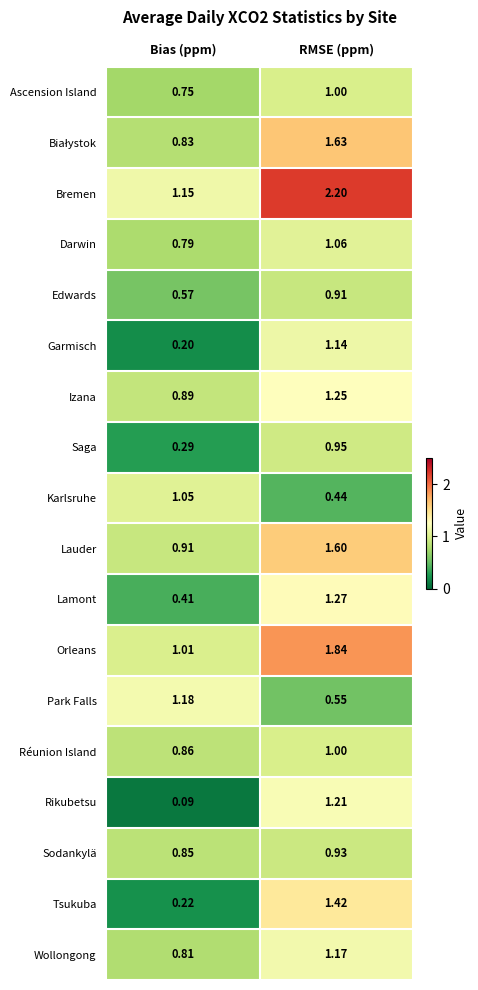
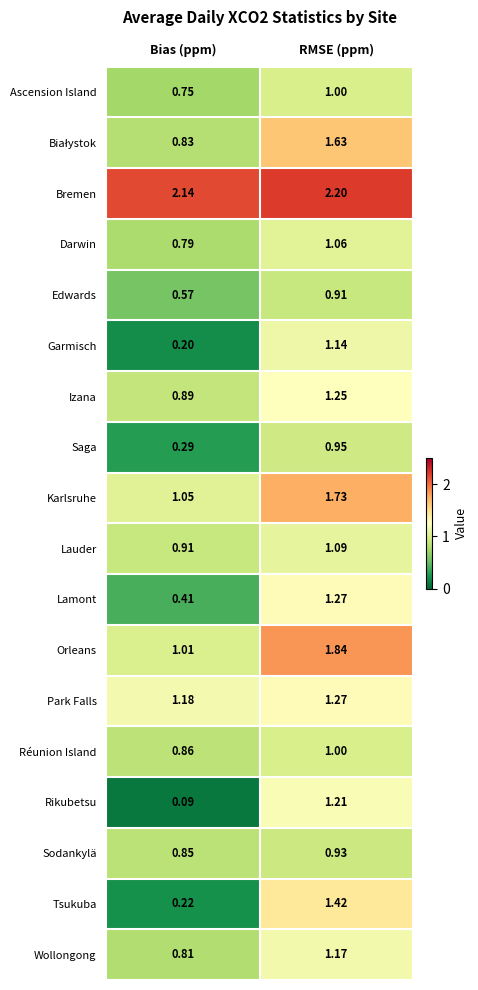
  {
    "Ascension Island": {
      "Bias (ppm)": 0.75,
      "RMSE (ppm)": 1.00
    },
    "Białystok": {
      "Bias (ppm)": 0.83,
      "RMSE (ppm)": 1.63
    },
    "Bremen": {
-     "Bias (ppm)": 1.15,
+     "Bias (ppm)": 2.14,
      "RMSE (ppm)": 2.20
    },
    "Darwin": {
      "Bias (ppm)": 0.79,
      "RMSE (ppm)": 1.06
    },
    "Edwards": {
      "Bias (ppm)": 0.57,
      "RMSE (ppm)": 0.91
    },
    "Garmisch": {
      "Bias (ppm)": 0.20,
      "RMSE (ppm)": 1.14
    },
    "Izana": {
      "Bias (ppm)": 0.89,
      "RMSE (ppm)": 1.25
    },
    "Saga": {
      "Bias (ppm)": 0.29,
      "RMSE (ppm)": 0.95
    },
    "Karlsruhe": {
      "Bias (ppm)": 1.05,
-     "RMSE (ppm)": 0.44
+     "RMSE (ppm)": 1.73
    },
    "Lauder": {
      "Bias (ppm)": 0.91,
-     "RMSE (ppm)": 1.60
+     "RMSE (ppm)": 1.09
    },
    "Lamont": {
      "Bias (ppm)": 0.41,
      "RMSE (ppm)": 1.27
    },
    "Orleans": {
      "Bias (ppm)": 1.01,
      "RMSE (ppm)": 1.84
    },
    "Park Falls": {
      "Bias (ppm)": 1.18,
-     "RMSE (ppm)": 0.55
+     "RMSE (ppm)": 1.27
    },
    "Réunion Island": {
      "Bias (ppm)": 0.86,
      "RMSE (ppm)": 1.00
    },
    "Rikubetsu": {
      "Bias (ppm)": 0.09,
      "RMSE (ppm)": 1.21
    },
    "Sodankylä": {
      "Bias (ppm)": 0.85,
      "RMSE (ppm)": 0.93
    },
    "Tsukuba": {
      "Bias (ppm)": 0.22,
      "RMSE (ppm)": 1.42
    },
    "Wollongong": {
      "Bias (ppm)": 0.81,
      "RMSE (ppm)": 1.17
    }
  }
